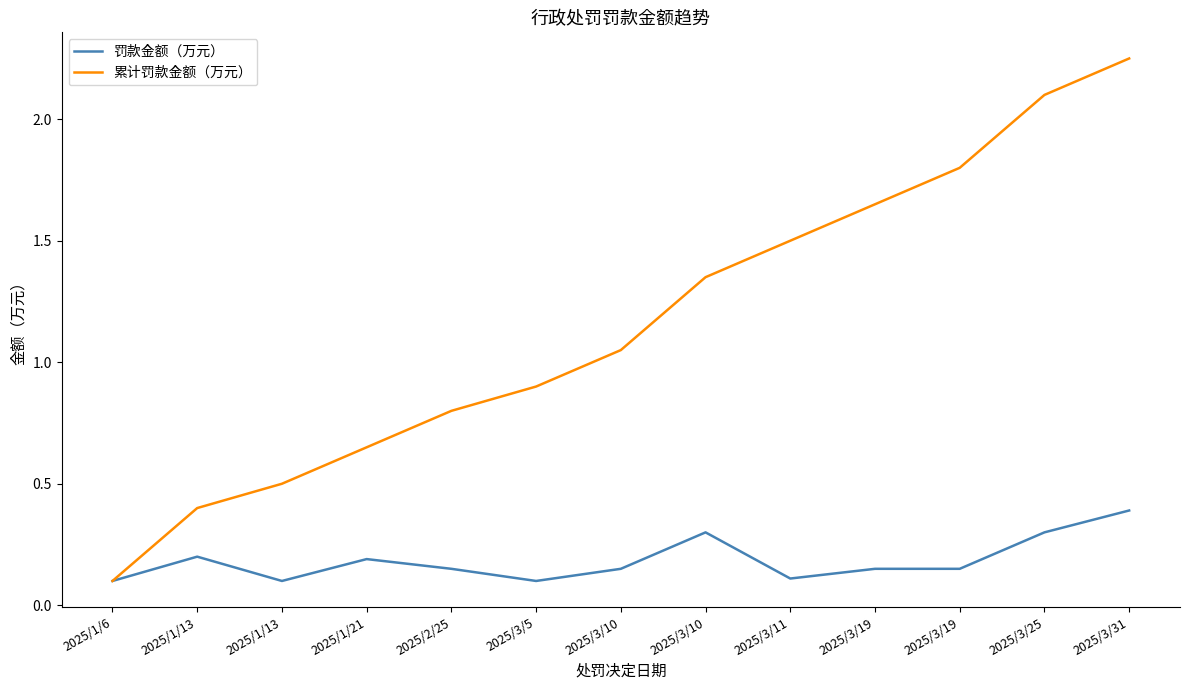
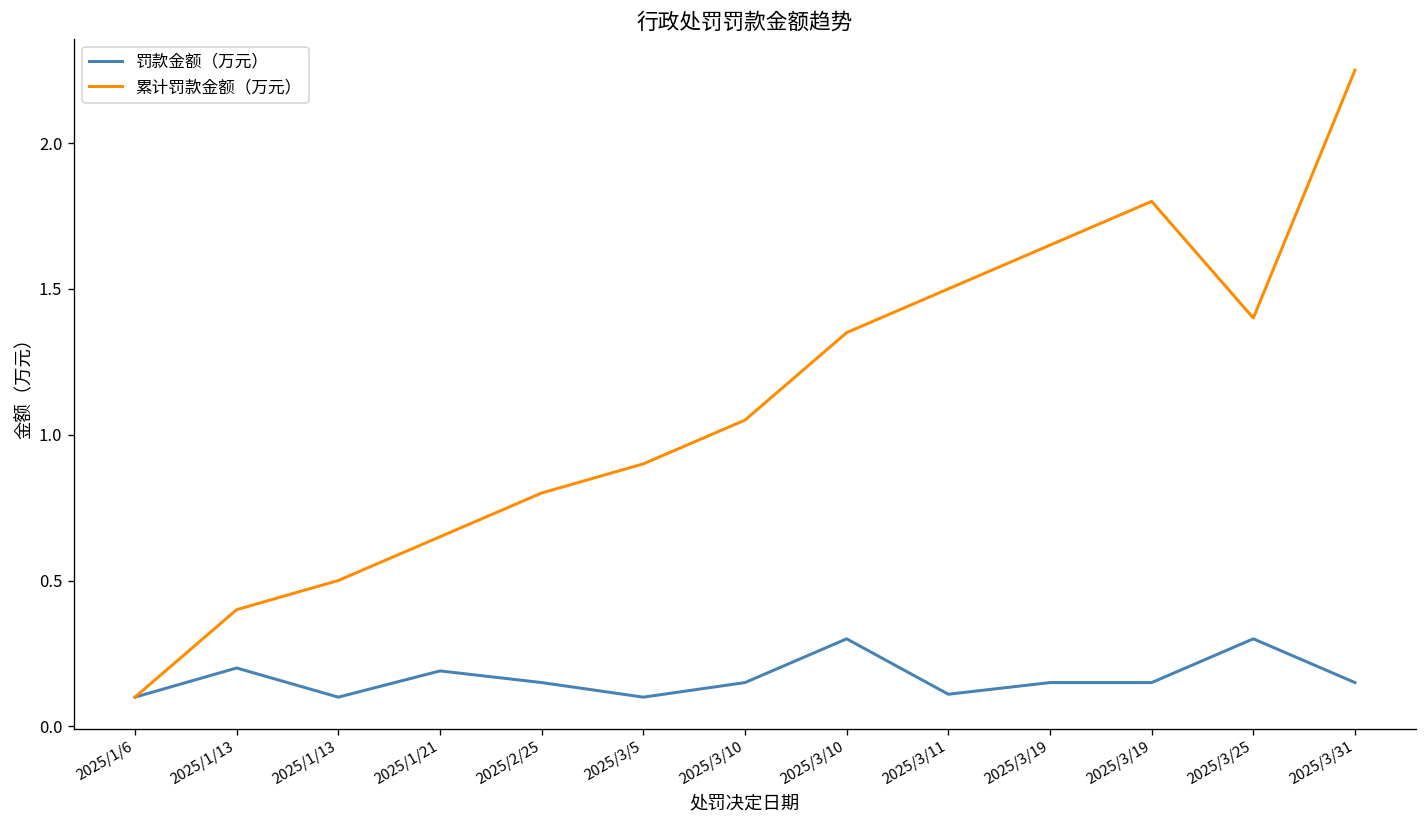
  {
    "罚款金额（万元）": {
      "2025/1/21": 0.19,
      "2025/2/25": 0.15,
      "2025/3/5": 0.10,
      "2025/3/11": 0.11,
      "2025/3/25": 0.30,
-     "2025/3/31": 0.39
+     "2025/3/31": 0.15
    },
    "累计罚款金额（万元）": {
      "2025/1/21": 0.65,
      "2025/2/25": 0.8,
      "2025/3/5": 0.9,
      "2025/3/11": 1.5,
-     "2025/3/25": 2.1,
+     "2025/3/25": 1.4,
      "2025/3/31": 2.25
    }
  }
